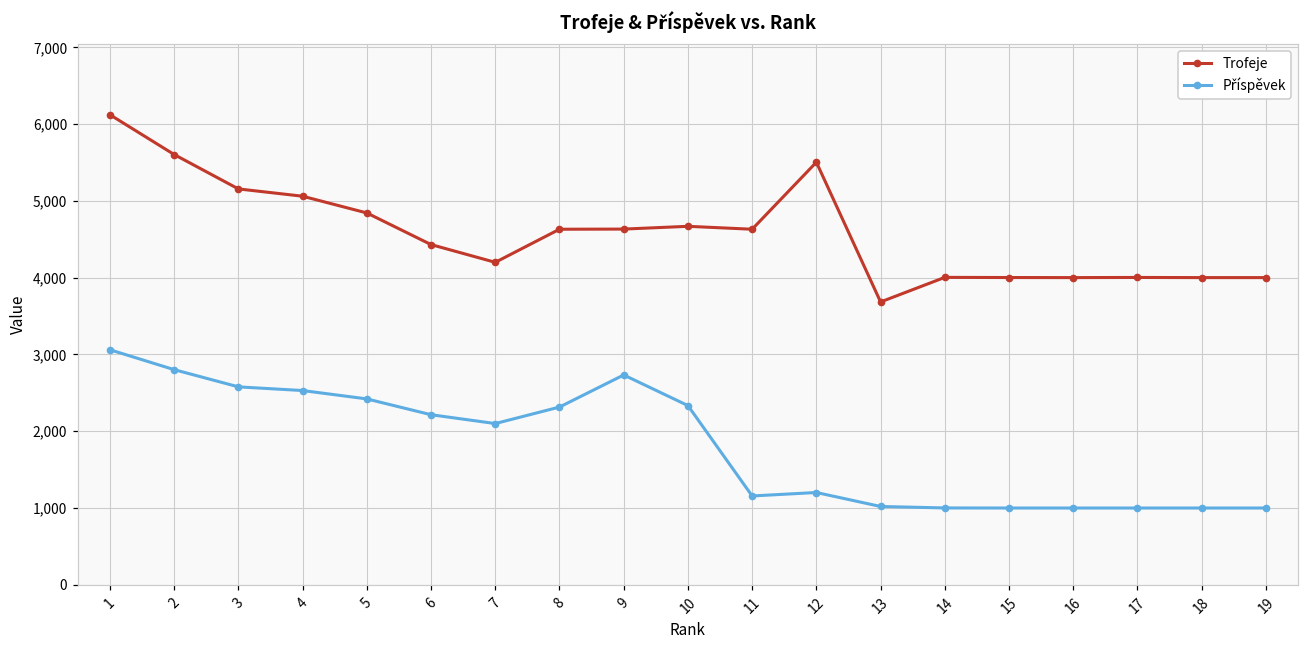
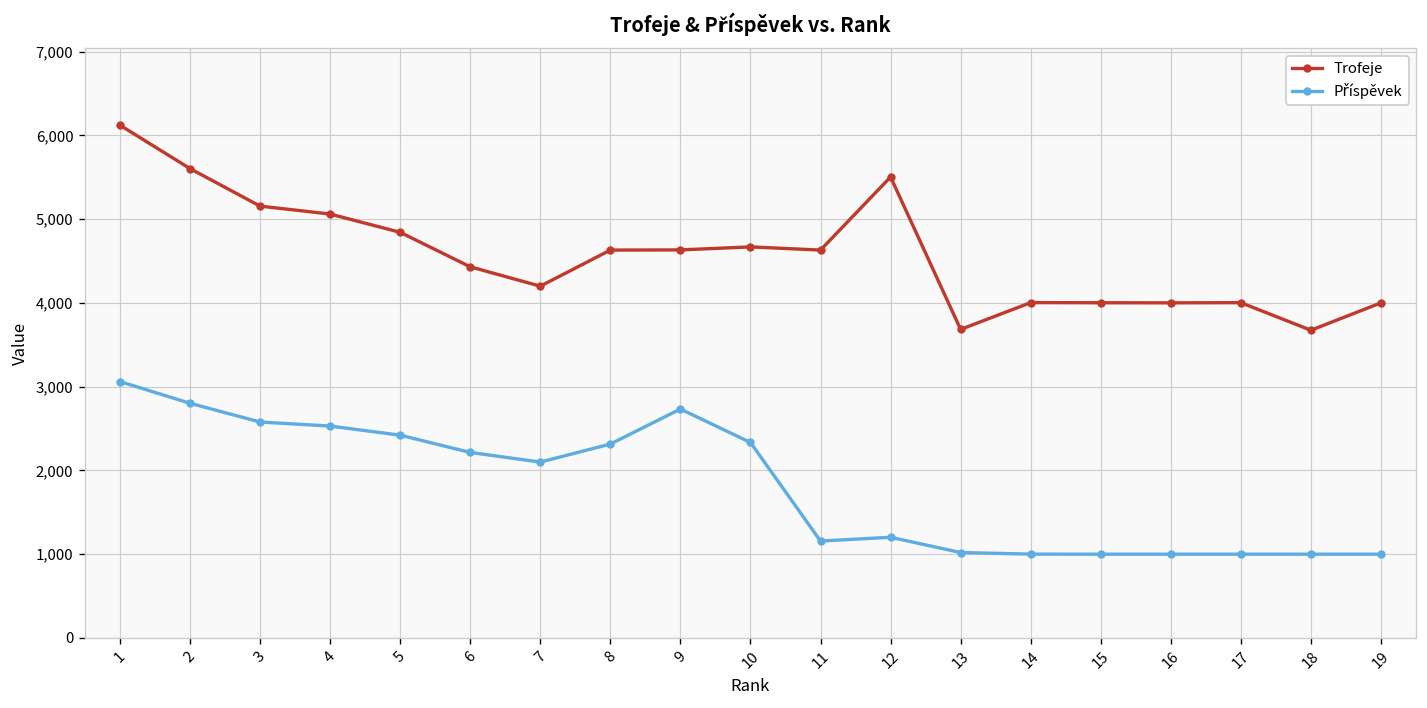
  {
    "Trofeje": {
      "1": "6,100",
      "2": "5,600",
      "3": "5,200",
      "4": "5,100",
      "5": "4,800",
      "6": "4,400",
      "7": "4,200",
      "8": "4,600",
      "9": "4,600",
      "10": "4,700",
      "11": "4,600",
      "12": "5,500",
      "13": "3,700",
      "14": "4,000",
      "15": "4,000",
      "16": "4,000",
      "17": "4,000",
-     "18": "4,000",
+     "18": "3,700",
      "19": "4,000"
    },
    "Příspěvek": {
      "1": "3,100",
      "2": "2,800",
      "3": "2,600",
      "4": "2,500",
      "5": "2,400",
      "6": "2,200",
      "7": "2,100",
      "8": "2,300",
      "9": "2,700",
      "10": "2,300",
      "11": "1,200",
      "12": "1,200",
      "13": "1,000",
      "14": "1,000",
      "15": "1,000",
      "16": "1,000",
      "17": "1,000",
      "18": "1,000",
      "19": "1,000"
    }
  }
